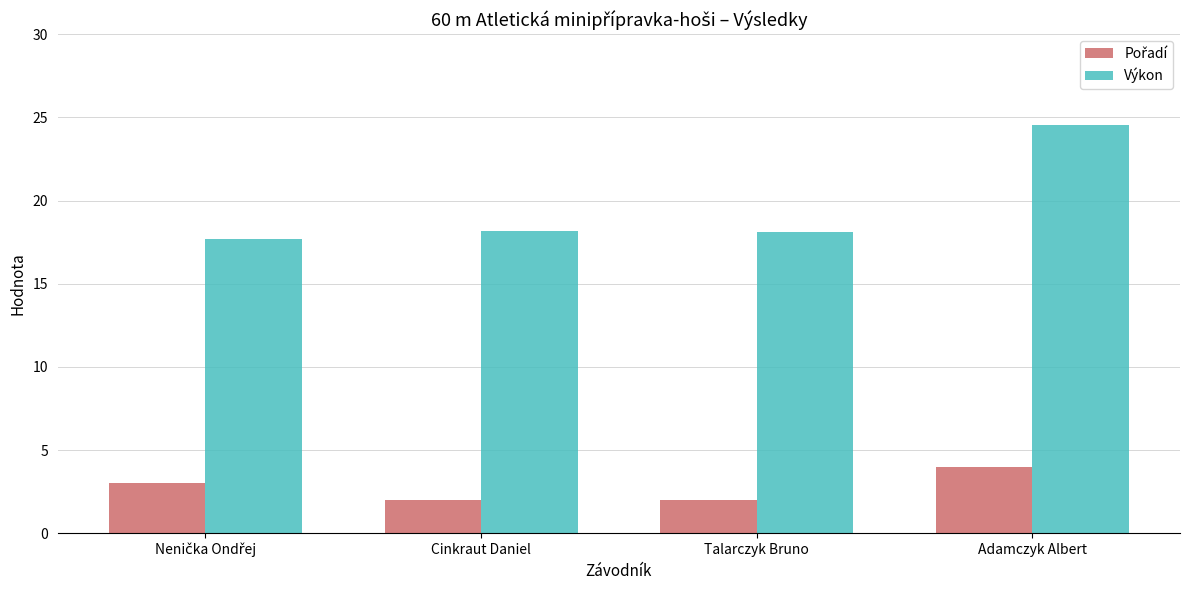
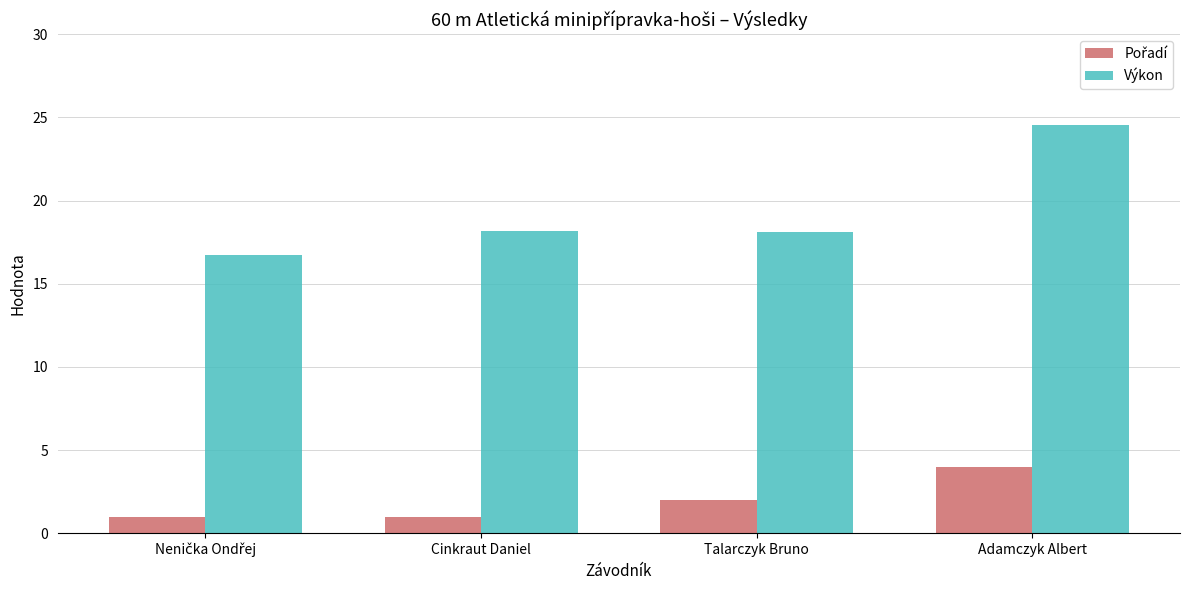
  {
    "Pořadí": {
-     "Nenička Ondřej": 3,
-     "Cinkraut Daniel": 2,
+     "Nenička Ondřej": 1,
+     "Cinkraut Daniel": 1,
      "Talarczyk Bruno": 2,
      "Adamczyk Albert": 4
    },
    "Výkon": {
-     "Nenička Ondřej": 17.7,
+     "Nenička Ondřej": 16.7,
      "Cinkraut Daniel": 18.2,
      "Talarczyk Bruno": 18.1,
      "Adamczyk Albert": 24.6
    }
  }
